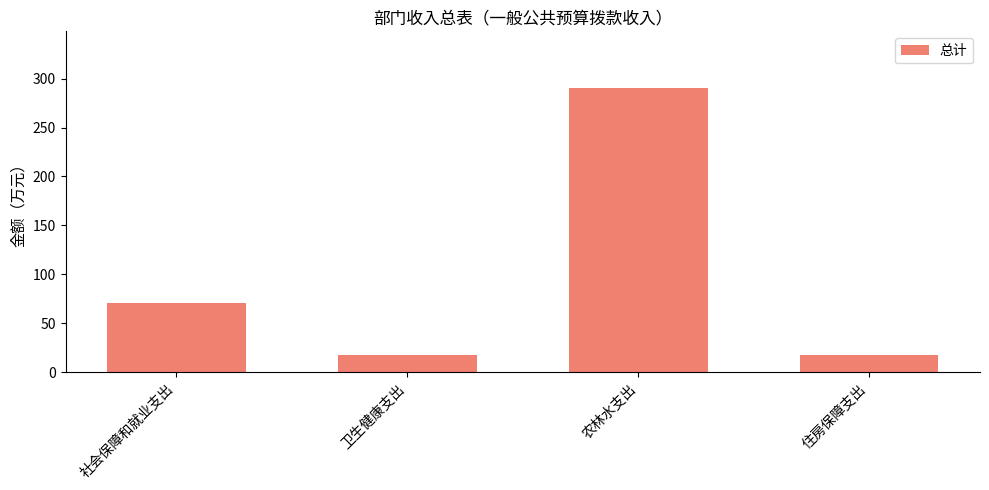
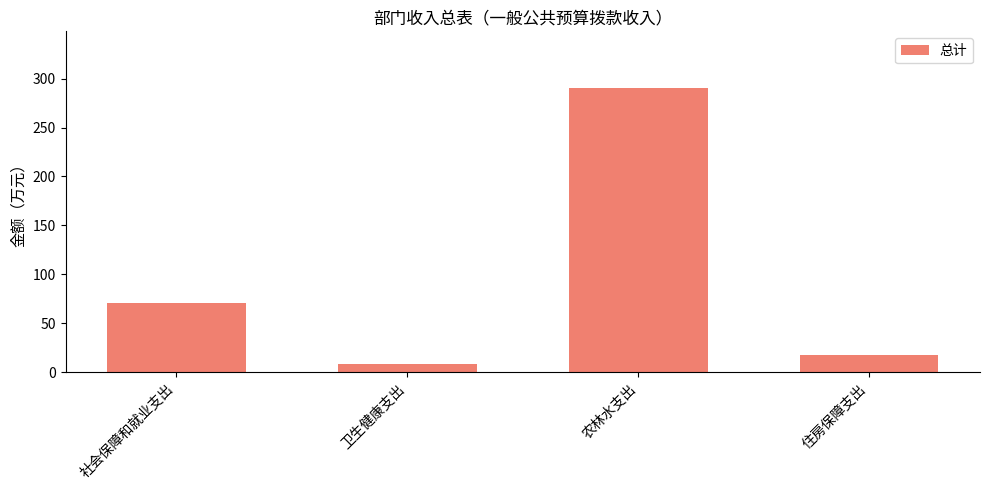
  {
    "社会保障和就业支出": 70,
-   "卫生健康支出": 20,
+   "卫生健康支出": 10,
    "农林水支出": 290,
    "住房保障支出": 20
  }
